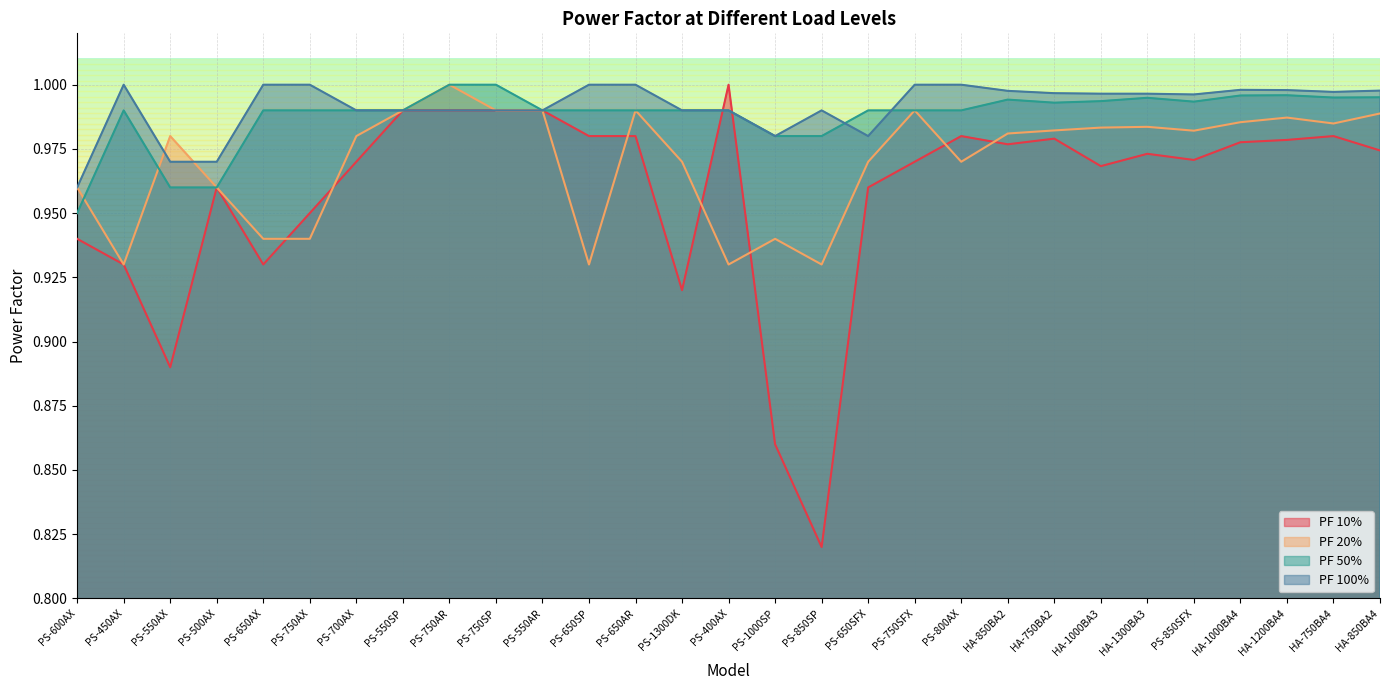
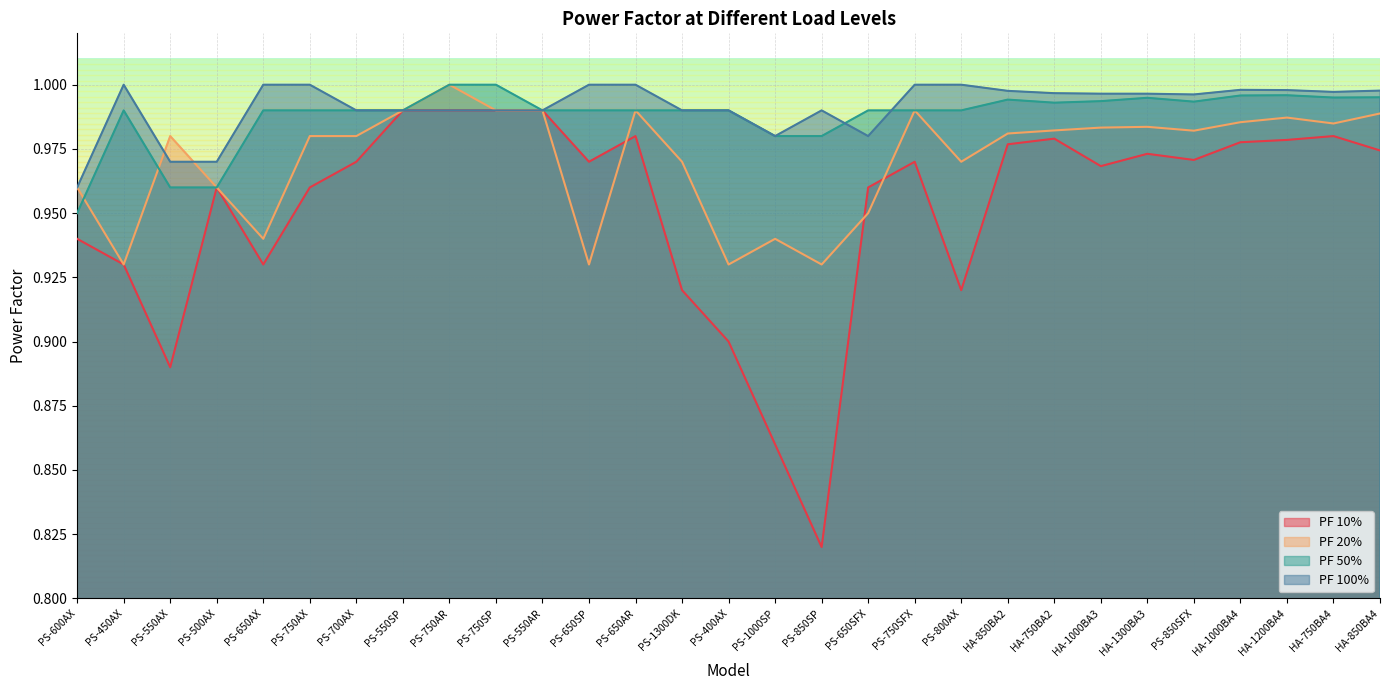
  {
    "PF 10%": {
      "PS-600AX": 0.94,
      "PS-550AX": 0.89,
      "PS-650AX": 0.93,
-     "PS-750AX": 0.95,
+     "PS-750AX": 0.96,
      "PS-700AX": 0.97,
-     "PS-650SP": 0.98,
+     "PS-650SP": 0.97,
      "PS-650AR": 0.98,
      "PS-1300DK": 0.92,
-     "PS-400AX": 1.0,
+     "PS-400AX": 0.9,
      "PS-1000SP": 0.86,
      "PS-850SP": 0.82,
      "PS-650SFX": 0.96,
      "PS-750SFX": 0.97,
-     "PS-800AX": 0.98,
+     "PS-800AX": 0.92,
      "HA-850BA2": 0.977,
      "HA-750BA2": 0.979,
      "HA-1000BA3": 0.968,
      "HA-1300BA3": 0.973,
      "PS-850SFX": 0.97,
      "HA-1000BA4": 0.978,
      "HA-1200BA4": 0.979,
      "HA-750BA4": 0.98,
      "HA-850BA4": 0.974
    },
    "PF 20%": {
      "PS-550AX": 0.98,
      "PS-650AX": 0.94,
-     "PS-750AX": 0.94,
+     "PS-750AX": 0.98,
      "PS-700AX": 0.98,
      "PS-650SP": 0.93,
      "PS-1300DK": 0.97,
      "PS-400AX": 0.93,
      "PS-1000SP": 0.94,
      "PS-850SP": 0.93,
-     "PS-650SFX": 0.97,
+     "PS-650SFX": 0.95,
      "PS-800AX": 0.97,
      "HA-850BA2": 0.981,
      "HA-750BA2": 0.982,
      "HA-1000BA3": 0.983,
      "HA-1300BA3": 0.984,
      "PS-850SFX": 0.982,
      "HA-1000BA4": 0.985,
      "HA-1200BA4": 0.987,
      "HA-750BA4": 0.985,
      "HA-850BA4": 0.989
    }
  }
